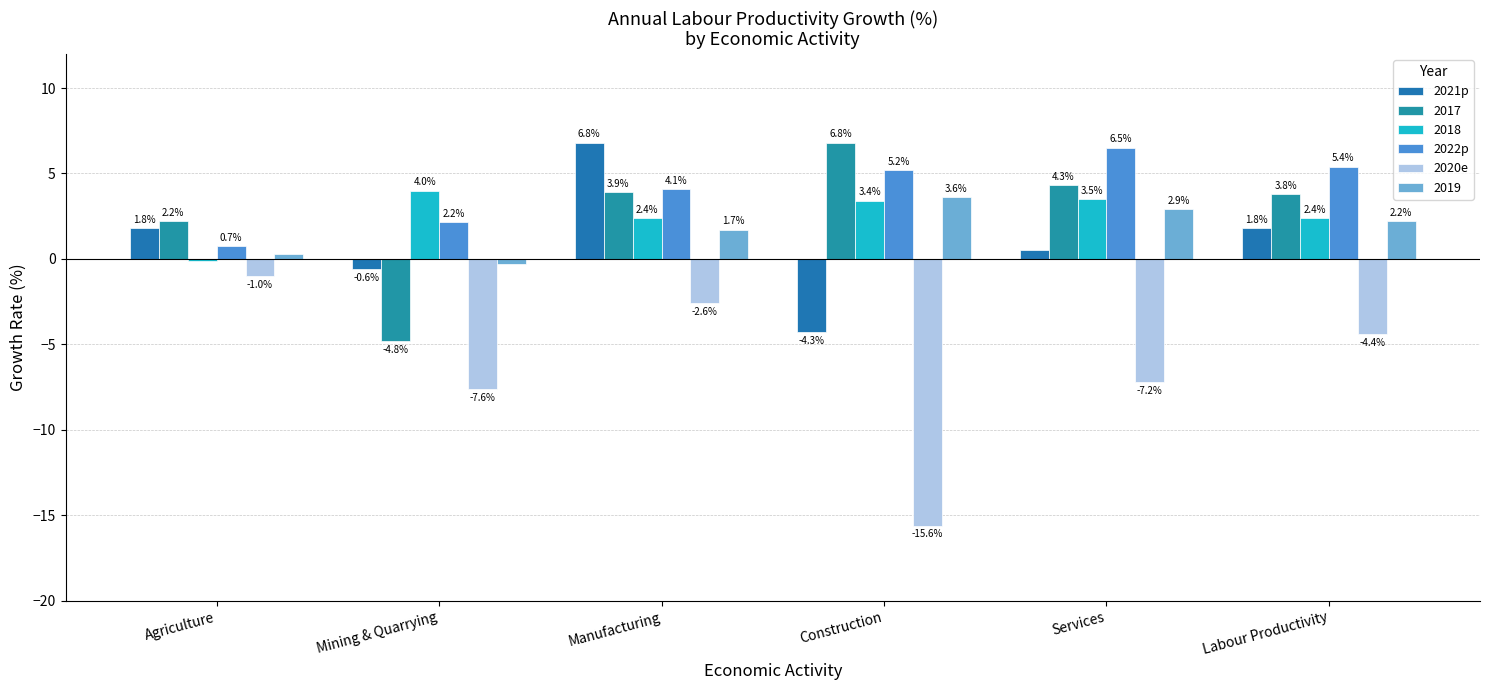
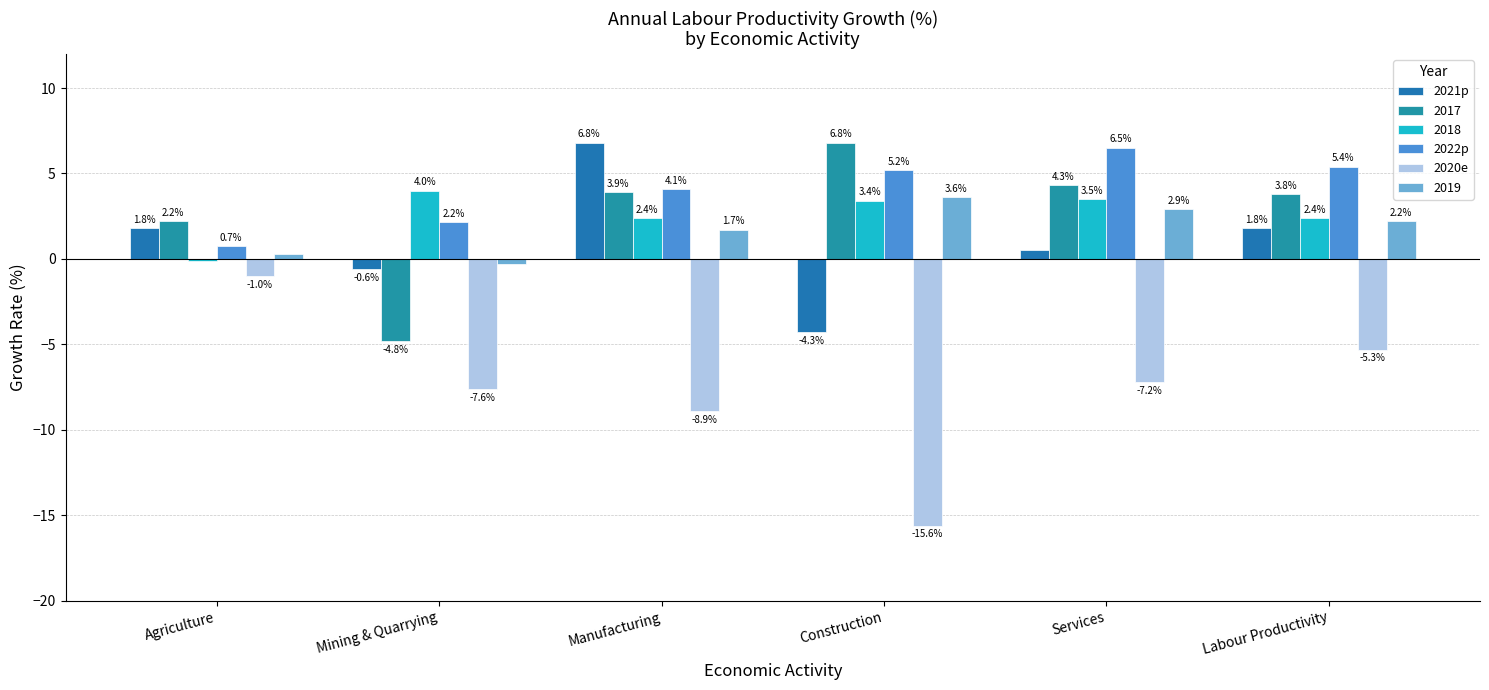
  {
    "2020e": {
      "Agriculture": "-1.0%",
      "Mining & Quarrying": "-7.6%",
-     "Manufacturing": "-2.6%",
+     "Manufacturing": "-8.9%",
      "Construction": "-15.6%",
      "Services": "-7.2%",
-     "Labour Productivity": "-4.4%"
+     "Labour Productivity": "-5.3%"
    }
  }
